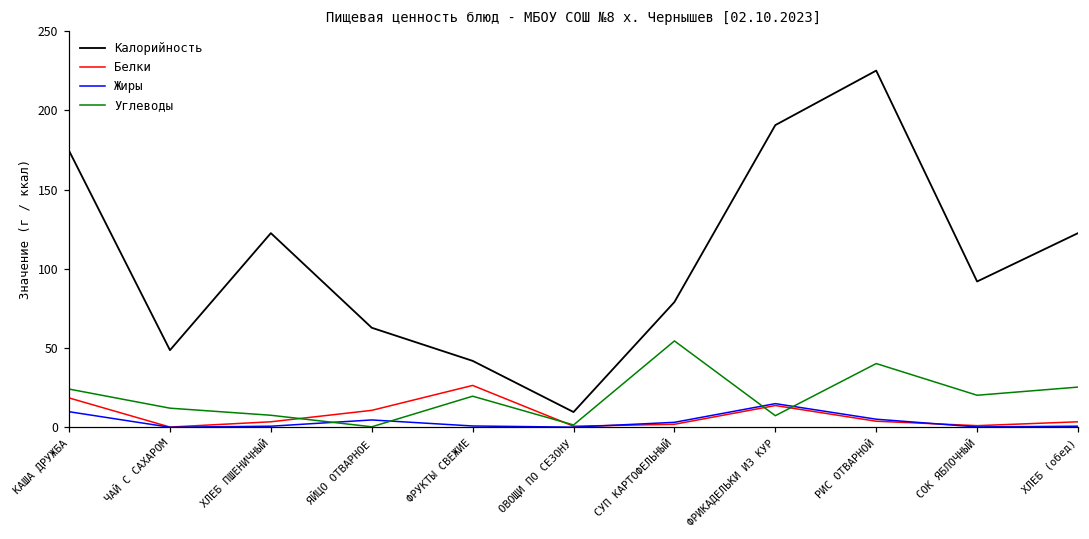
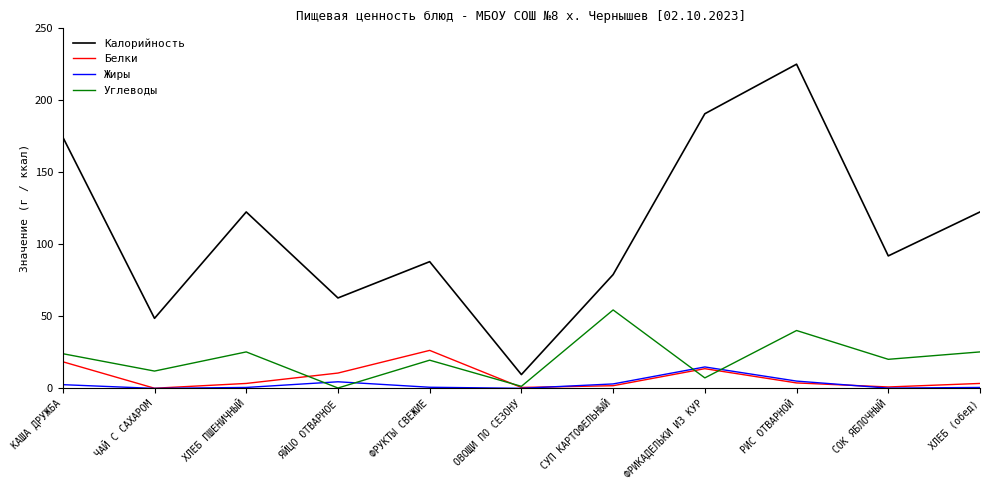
  {
    "Калорийность": {
      "КАША ДРУЖБА": 175,
      "ЧАЙ С САХАРОМ": 49,
      "ХЛЕБ ПШЕНИЧНЫЙ": 123,
      "ЯЙЦО ОТВАРНОЕ": 63,
-     "ФРУКТЫ СВЕЖИЕ": 42,
+     "ФРУКТЫ СВЕЖИЕ": 88,
      "ОВОЩИ ПО СЕЗОНУ": 10,
      "СУП КАРТОФЕЛЬНЫЙ": 79,
      "ФРИКАДЕЛЬКИ ИЗ КУР": 191,
      "РИС ОТВАРНОЙ": 225,
      "СОК ЯБЛОЧНЫЙ": 92,
      "ХЛЕБ (обед)": 123
    },
    "Белки": {
      "КАША ДРУЖБА": 19,
      "ХЛЕБ ПШЕНИЧНЫЙ": 3,
      "ЯЙЦО ОТВАРНОЕ": 11,
      "ФРУКТЫ СВЕЖИЕ": 26,
      "ХЛЕБ (обед)": 3
    },
    "Жиры": {
-     "КАША ДРУЖБА": 10,
+     "КАША ДРУЖБА": 3,
      "ХЛЕБ ПШЕНИЧНЫЙ": 1,
      "ЯЙЦО ОТВАРНОЕ": 5,
      "ФРУКТЫ СВЕЖИЕ": 1,
      "ХЛЕБ (обед)": 1
    },
    "Углеводы": {
      "КАША ДРУЖБА": 24,
      "ЧАЙ С САХАРОМ": 12,
-     "ХЛЕБ ПШЕНИЧНЫЙ": 8,
+     "ХЛЕБ ПШЕНИЧНЫЙ": 25,
      "ЯЙЦО ОТВАРНОЕ": 0,
      "ФРУКТЫ СВЕЖИЕ": 20,
      "СУП КАРТОФЕЛЬНЫЙ": 54,
      "ФРИКАДЕЛЬКИ ИЗ КУР": 7,
      "РИС ОТВАРНОЙ": 40,
      "СОК ЯБЛОЧНЫЙ": 20,
      "ХЛЕБ (обед)": 25
    }
  }
